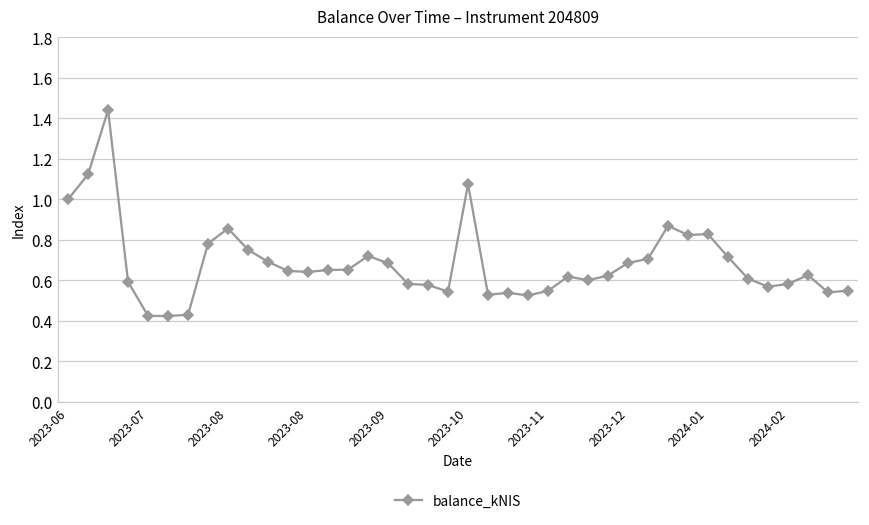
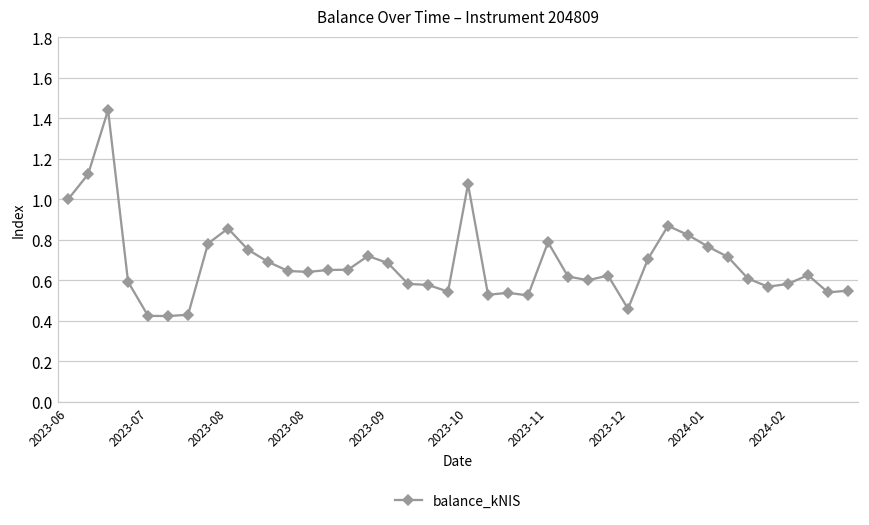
  {
    "2023-06": 1.00,
    "2023-07": 0.42,
    "2023-09": 0.68,
    "2023-10": 1.07,
-   "2023-11": 0.55,
-   "2023-12": 0.69,
-   "2024-01": 0.83,
+   "2023-11": 0.79,
+   "2023-12": 0.46,
+   "2024-01": 0.77,
    "2024-02": 0.58
  }
